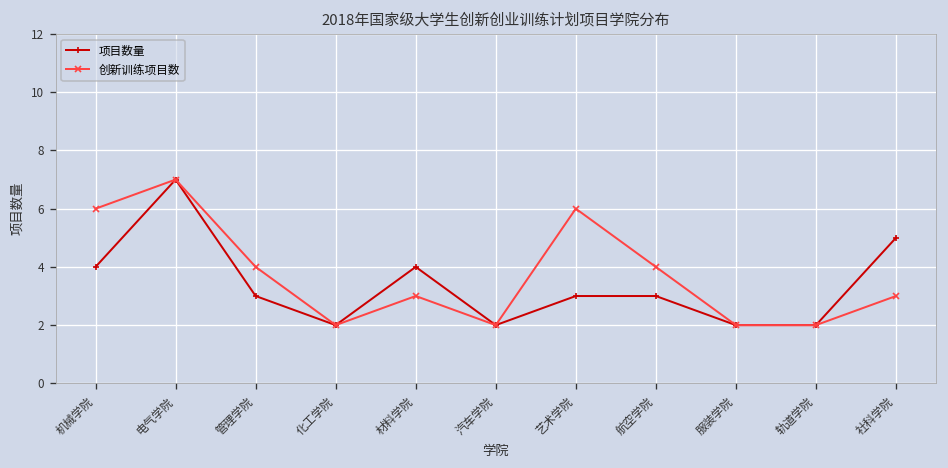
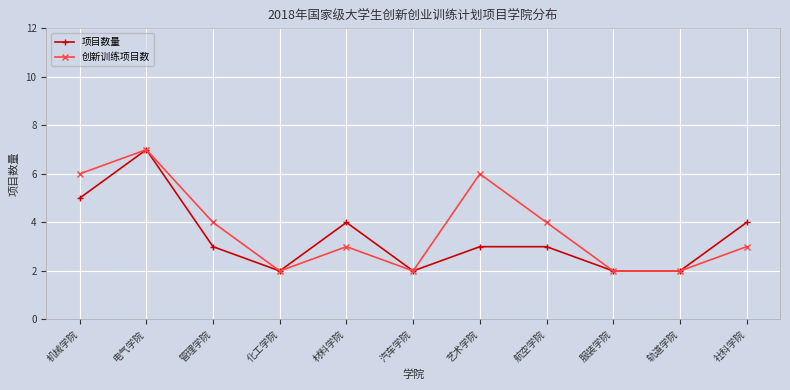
  {
    "项目数量": {
-     "机械学院": 4,
+     "机械学院": 5,
      "管理学院": 3,
      "材料学院": 4,
      "艺术学院": 3,
      "航空学院": 3,
-     "社科学院": 5
+     "社科学院": 4
    },
    "创新训练项目数": {
      "机械学院": 6,
      "管理学院": 4,
      "材料学院": 3,
      "艺术学院": 6,
      "航空学院": 4,
      "社科学院": 3
    }
  }
